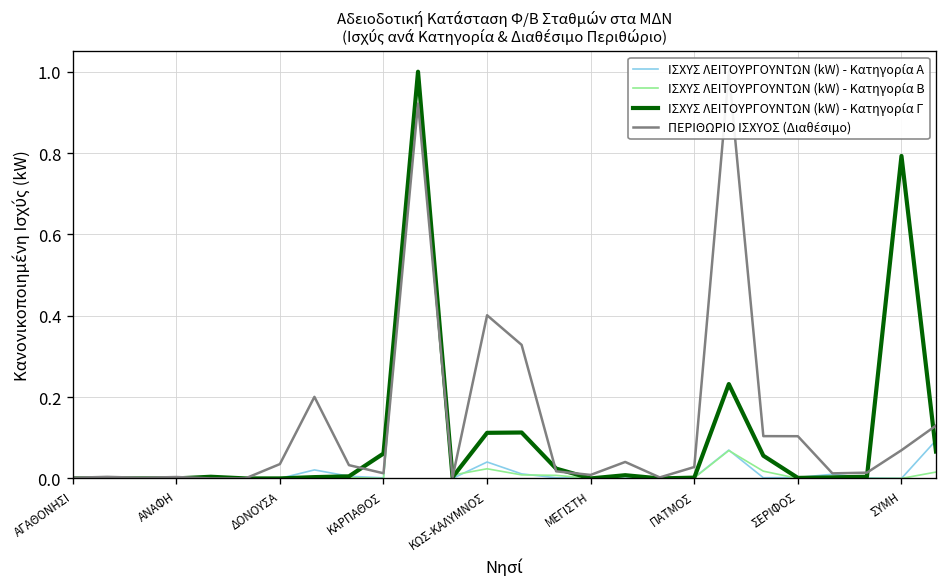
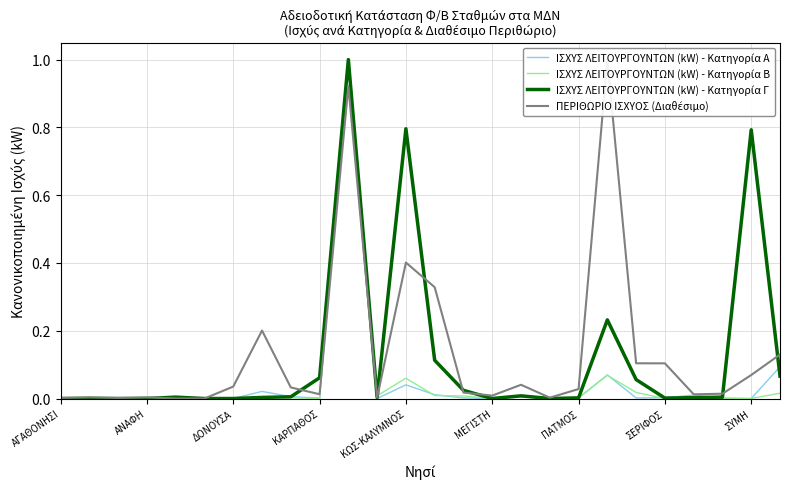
  {
    "ΙΣΧΥΣ ΛΕΙΤΟΥΡΓΟΥΝΤΩΝ (kW) - Κατηγορία Α": {
      "ΚΩΣ-ΚΑΛΥΜΝΟΣ": 0.04
    },
    "ΙΣΧΥΣ ΛΕΙΤΟΥΡΓΟΥΝΤΩΝ (kW) - Κατηγορία Β": {
-     "ΚΩΣ-ΚΑΛΥΜΝΟΣ": 0.02
+     "ΚΩΣ-ΚΑΛΥΜΝΟΣ": 0.06
    },
    "ΙΣΧΥΣ ΛΕΙΤΟΥΡΓΟΥΝΤΩΝ (kW) - Κατηγορία Γ": {
      "ΚΑΡΠΑΘΟΣ": 0.06,
-     "ΚΩΣ-ΚΑΛΥΜΝΟΣ": 0.11,
+     "ΚΩΣ-ΚΑΛΥΜΝΟΣ": 0.80,
      "ΣΥΜΗ": 0.79
    },
    "ΠΕΡΙΘΩΡΙΟ ΙΣΧΥΟΣ (Διαθέσιμο)": {
      "ΔΟΝΟΥΣΑ": 0.04,
      "ΚΑΡΠΑΘΟΣ": 0.01,
      "ΚΩΣ-ΚΑΛΥΜΝΟΣ": 0.40,
      "ΜΕΓΙΣΤΗ": 0.01,
      "ΠΑΤΜΟΣ": 0.03,
      "ΣΕΡΙΦΟΣ": 0.10,
      "ΣΥΜΗ": 0.07
    }
  }
